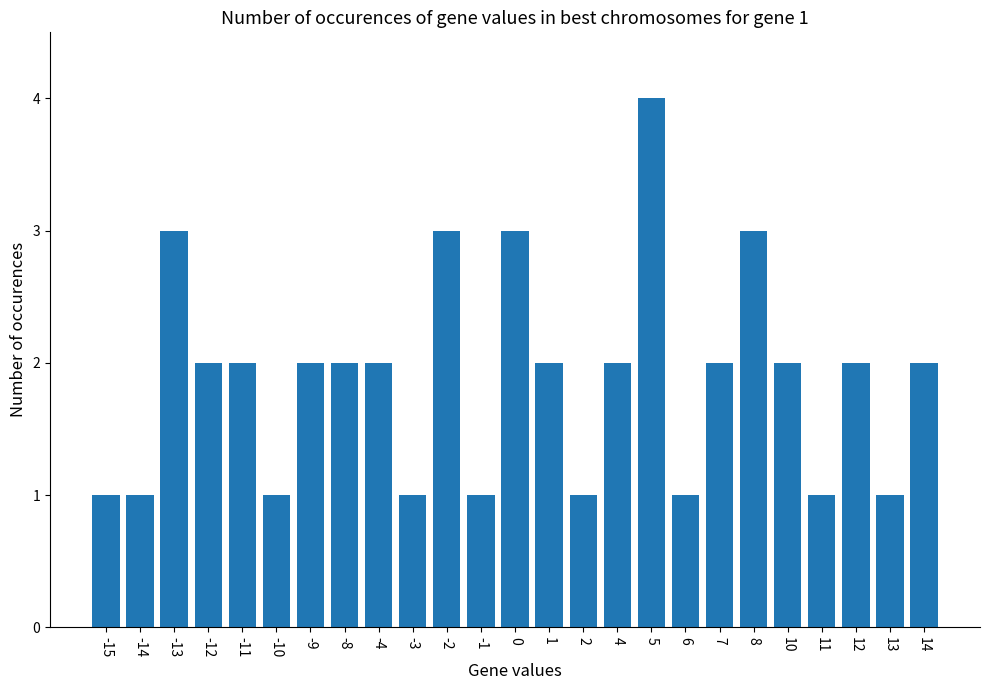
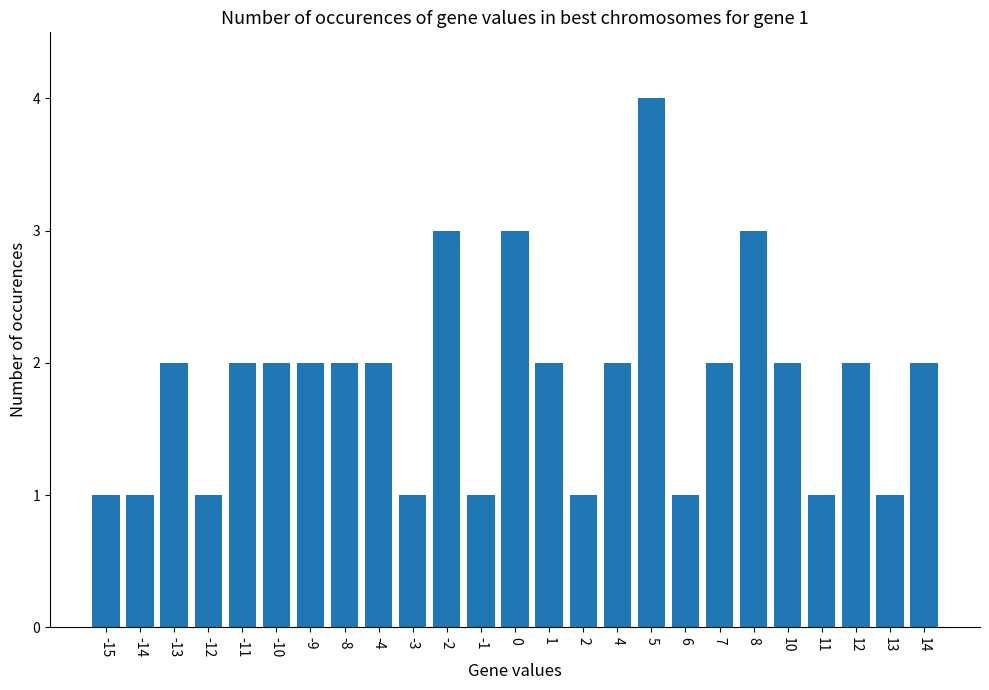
  {
    "-15": 1,
    "-14": 1,
-   "-13": 3,
-   "-12": 2,
+   "-13": 2,
+   "-12": 1,
    "-11": 2,
-   "-10": 1,
+   "-10": 2,
    "-9": 2,
    "-8": 2,
    "-4": 2,
    "-3": 1,
    "-2": 3,
    "-1": 1,
    "0": 3,
    "1": 2,
    "2": 1,
    "4": 2,
    "5": 4,
    "6": 1,
    "7": 2,
    "8": 3,
    "10": 2,
    "11": 1,
    "12": 2,
    "13": 1,
    "14": 2
  }
